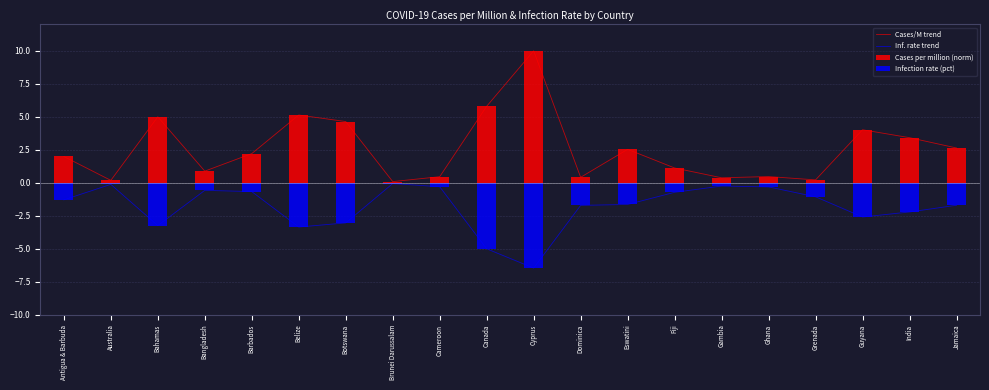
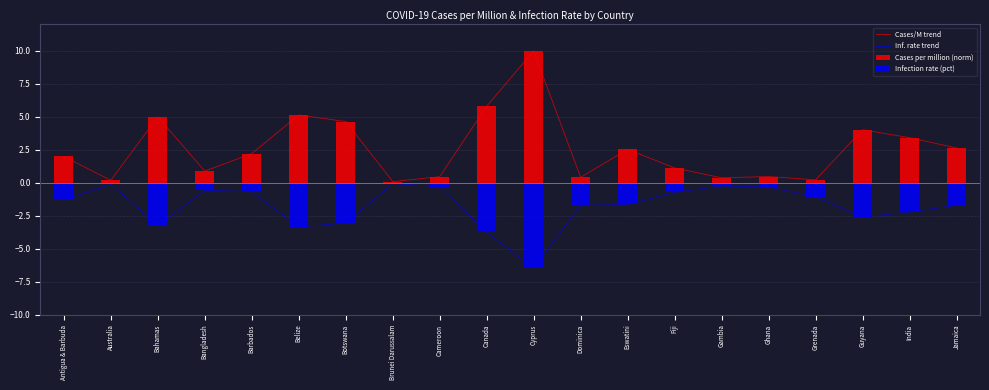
  {
    "Inf. rate trend": {
      "Antigua & Barbuda": -1.3,
      "Australia": -0.1,
      "Bahamas": -3.2,
      "Bangladesh": -0.6,
      "Barbados": -0.7,
      "Belize": -3.4,
      "Botswana": -3.0,
      "Cameroon": -0.3,
-     "Canada": -5.0,
+     "Canada": -3.8,
      "Cyprus": -6.5,
      "Dominica": -1.7,
      "Eswatini": -1.6,
      "Fiji": -0.7,
      "Gambia": -0.2,
      "Ghana": -0.3,
      "Grenada": -1.1,
      "Guyana": -2.6,
      "India": -2.2,
      "Jamaica": -1.7
    }
  }
